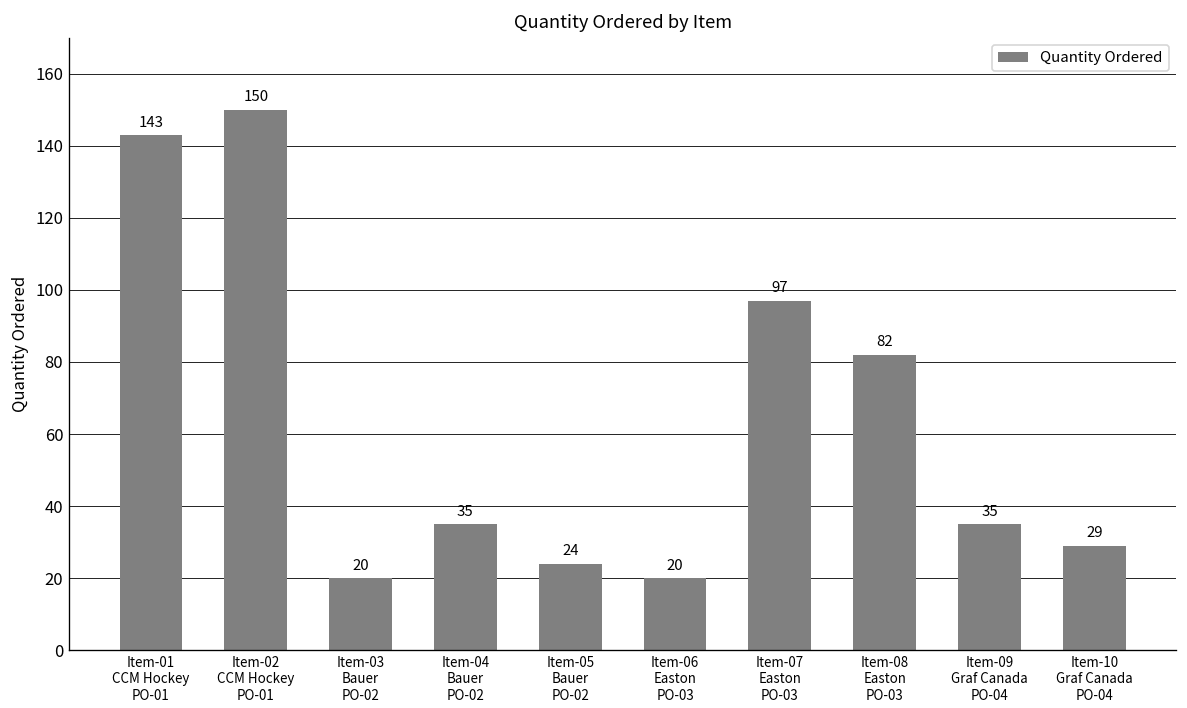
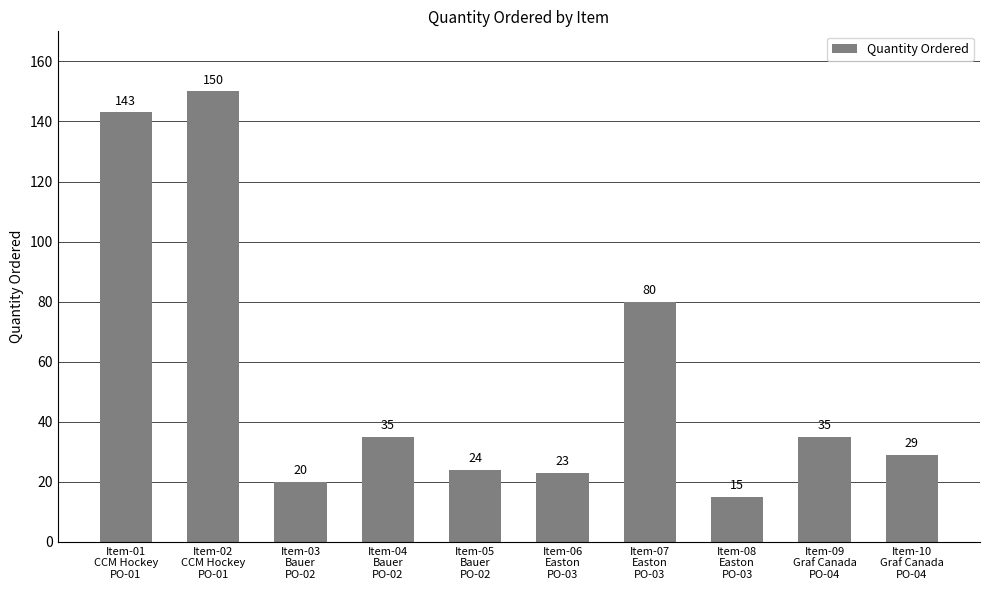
  {
    "Item-01 CCM Hockey PO-01": 143,
    "Item-02 CCM Hockey PO-01": 150,
    "Item-03 Bauer PO-02": 20,
    "Item-04 Bauer PO-02": 35,
    "Item-05 Bauer PO-02": 24,
-   "Item-06 Easton PO-03": 20,
-   "Item-07 Easton PO-03": 97,
-   "Item-08 Easton PO-03": 82,
+   "Item-06 Easton PO-03": 23,
+   "Item-07 Easton PO-03": 80,
+   "Item-08 Easton PO-03": 15,
    "Item-09 Graf Canada PO-04": 35,
    "Item-10 Graf Canada PO-04": 29
  }
